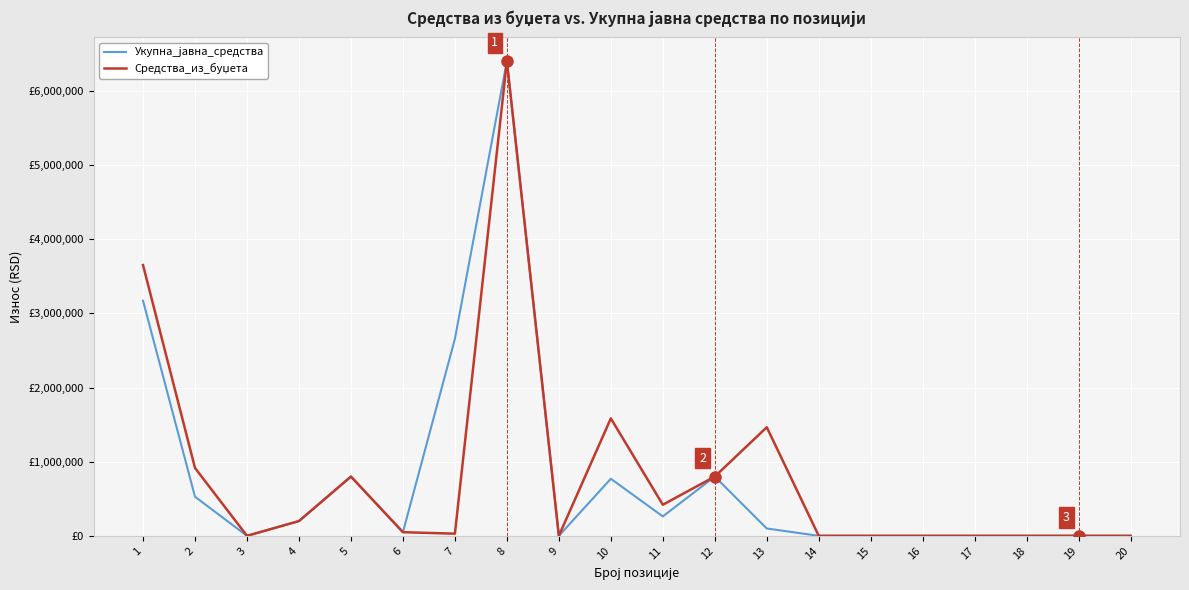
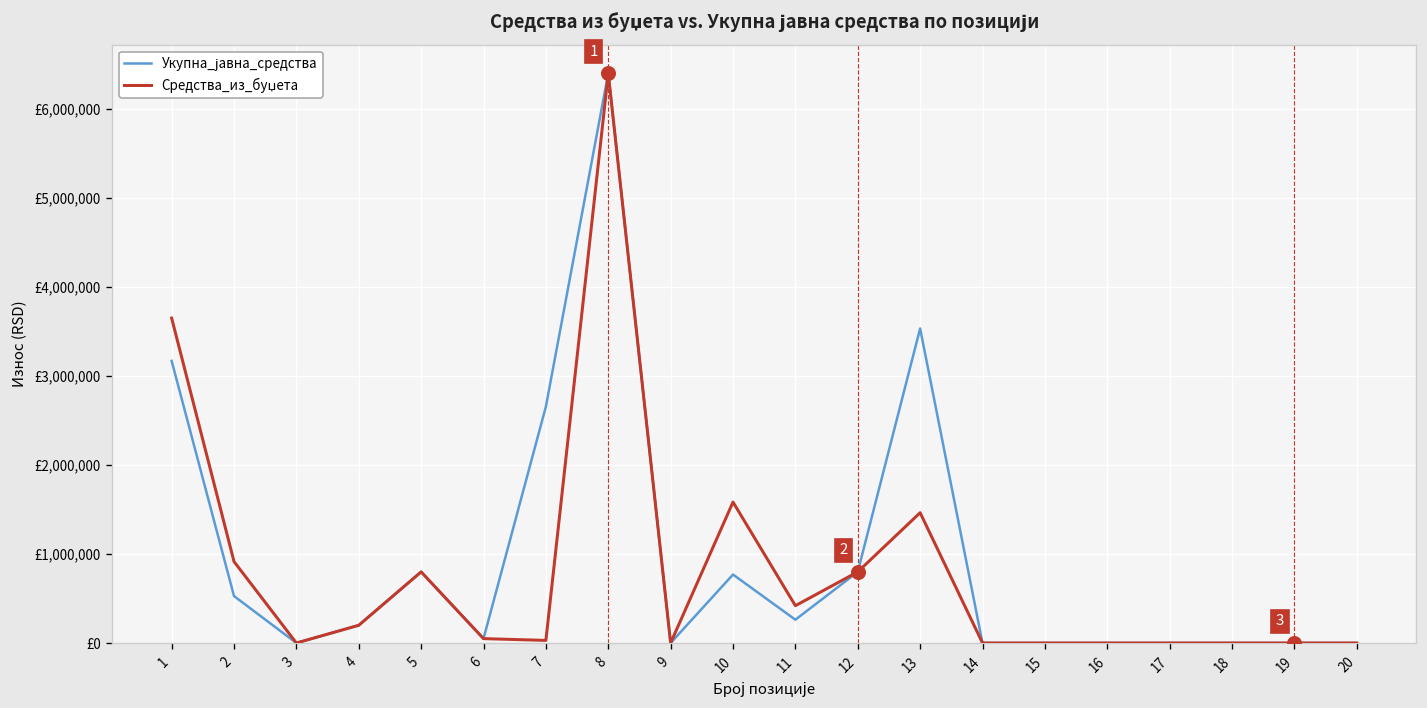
  {
    "Укупна_јавна_средства": {
      "1": "£3,200,000",
      "2": "£500,000",
      "7": "£2,700,000",
      "10": "£800,000",
      "11": "£300,000",
-     "13": "£100,000"
+     "13": "£3,500,000"
    }
  }
